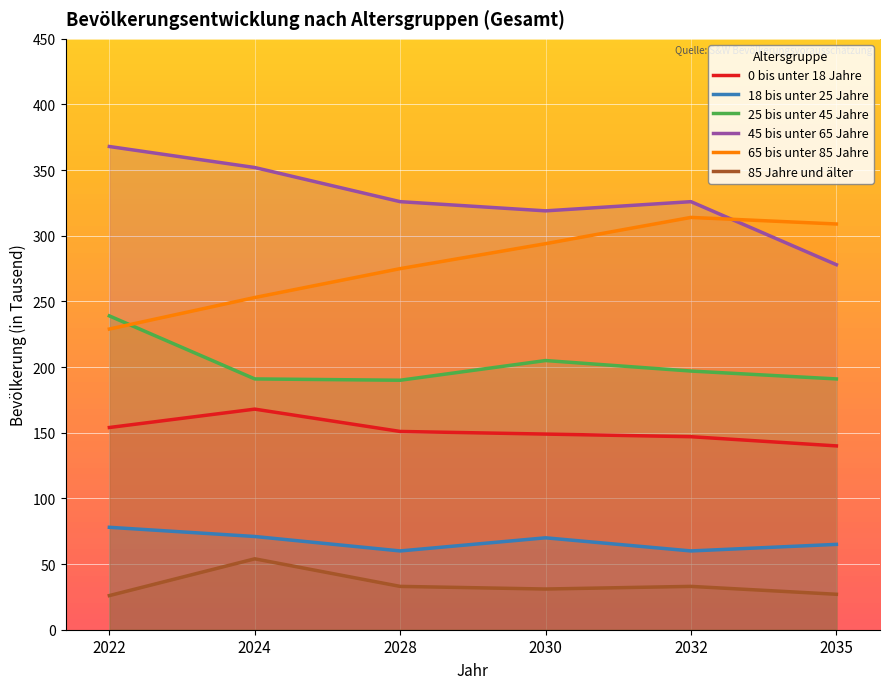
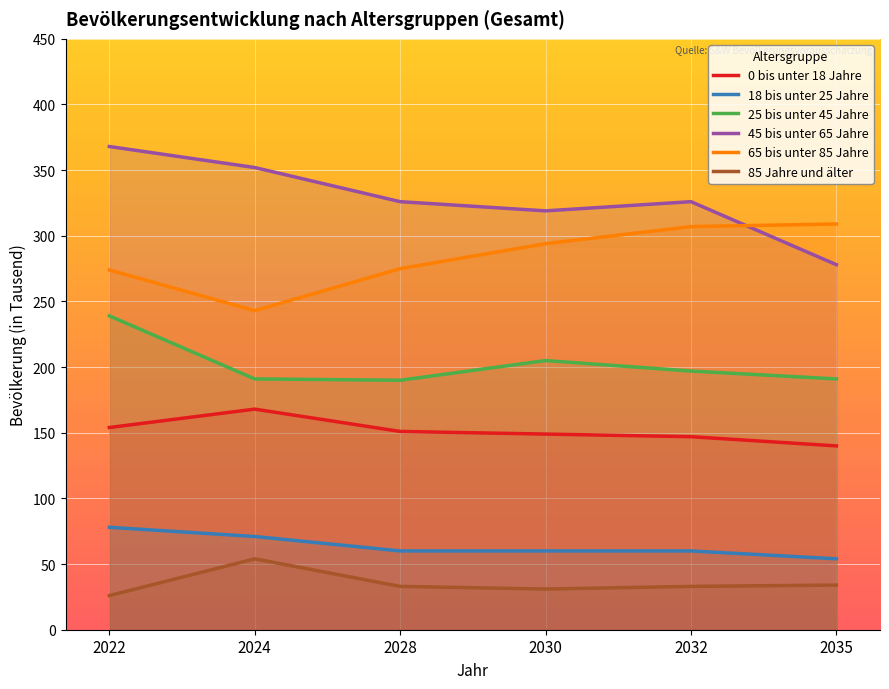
  {
    "0 bis unter 18 Jahre": {
      "2022": 154,
      "2024": 168,
      "2028": 151,
      "2030": 149,
      "2032": 147,
      "2035": 140
    },
    "18 bis unter 25 Jahre": {
      "2022": 78,
      "2024": 71,
      "2028": 60,
-     "2030": 70,
+     "2030": 60,
      "2032": 60,
-     "2035": 65
+     "2035": 54
    },
    "25 bis unter 45 Jahre": {
      "2022": 239,
      "2024": 191,
      "2028": 190,
      "2030": 205,
      "2032": 197,
      "2035": 191
    },
    "45 bis unter 65 Jahre": {
      "2022": 368,
      "2024": 352,
      "2028": 326,
      "2030": 319,
      "2032": 326,
      "2035": 278
    },
    "65 bis unter 85 Jahre": {
-     "2022": 229,
-     "2024": 253,
+     "2022": 274,
+     "2024": 243,
      "2028": 275,
      "2030": 294,
-     "2032": 314,
+     "2032": 307,
      "2035": 309
    },
    "85 Jahre und älter": {
      "2022": 26,
      "2024": 54,
      "2028": 33,
      "2030": 31,
      "2032": 33,
-     "2035": 27
+     "2035": 34
    }
  }
